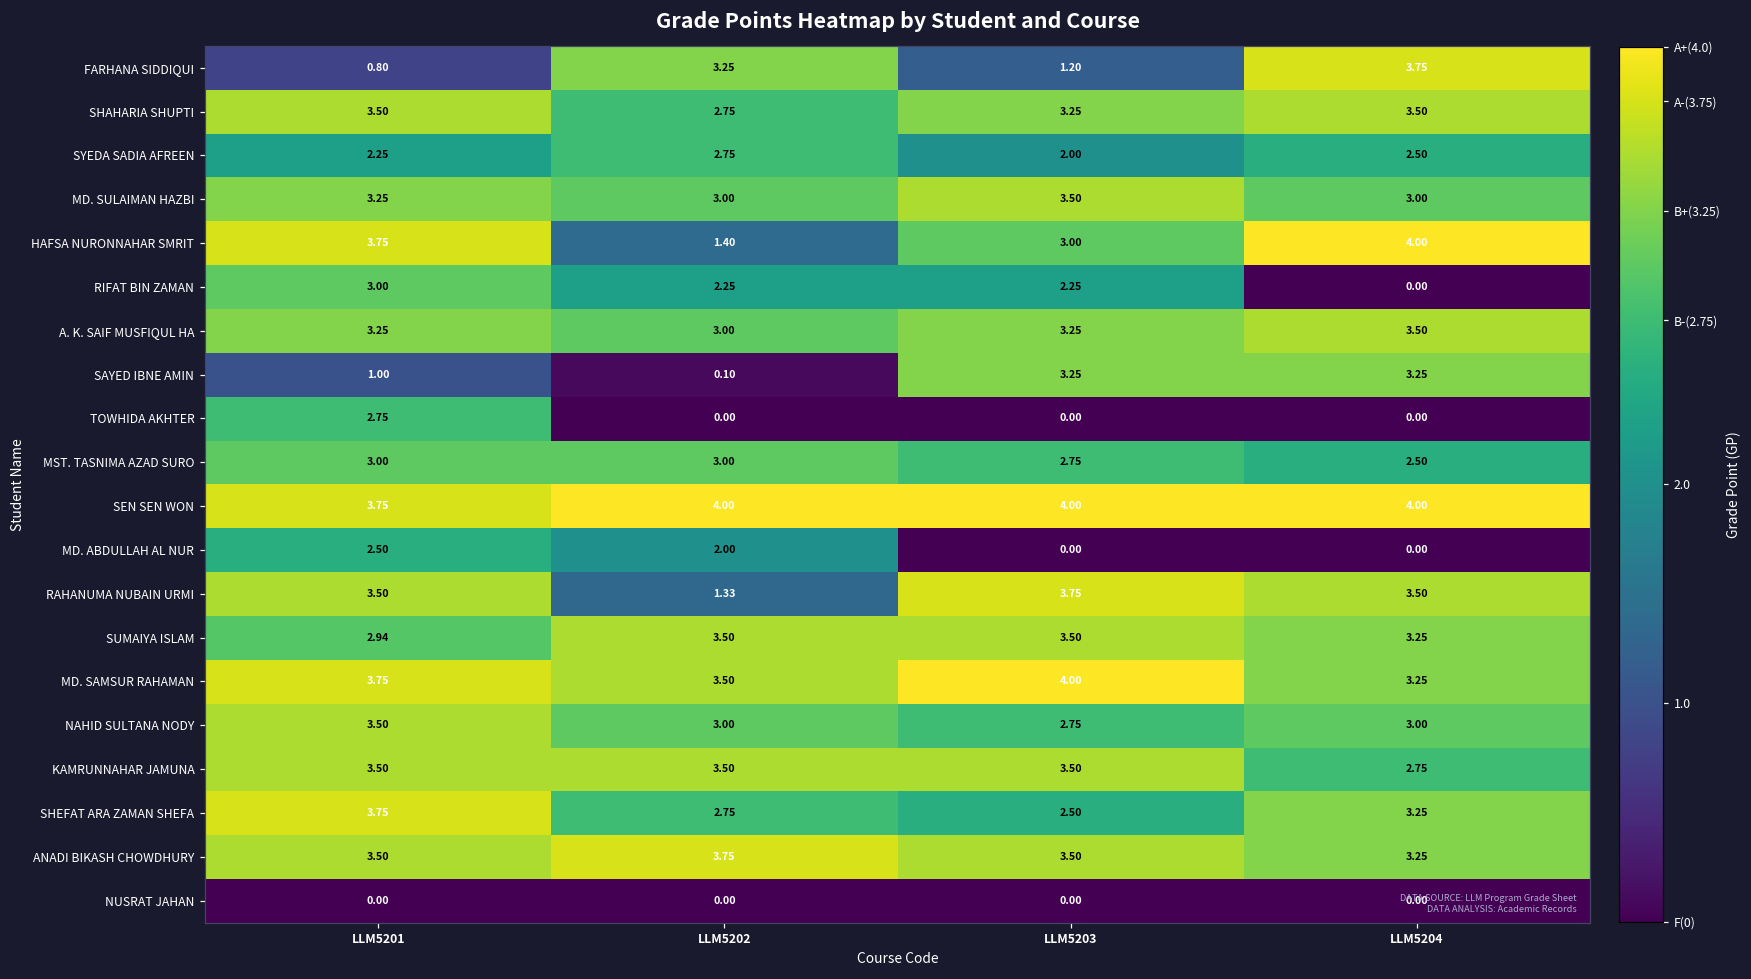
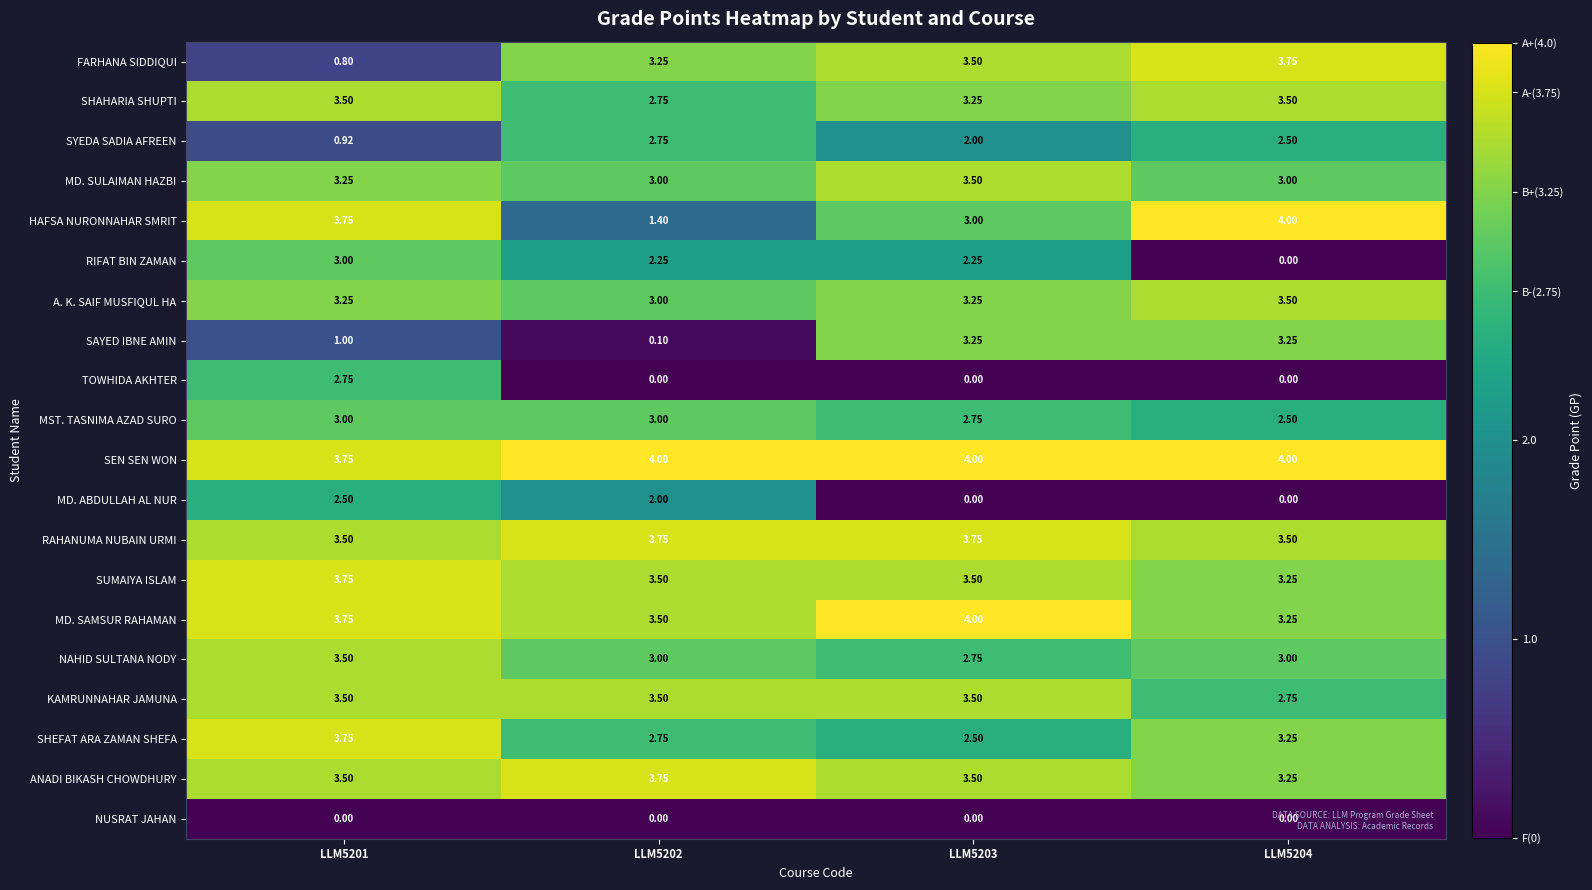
  {
    "FARHANA SIDDIQUI": {
      "LLM5201": 0.80,
      "LLM5202": 3.25,
-     "LLM5203": 1.20,
+     "LLM5203": 3.50,
      "LLM5204": 3.75
    },
    "SHAHARIA SHUPTI": {
      "LLM5201": 3.50,
      "LLM5202": 2.75,
      "LLM5203": 3.25,
      "LLM5204": 3.50
    },
    "SYEDA SADIA AFREEN": {
-     "LLM5201": 2.25,
+     "LLM5201": 0.92,
      "LLM5202": 2.75,
      "LLM5203": 2.00,
      "LLM5204": 2.50
    },
    "MD. SULAIMAN HAZBI": {
      "LLM5201": 3.25,
      "LLM5202": 3.00,
      "LLM5203": 3.50,
      "LLM5204": 3.00
    },
    "HAFSA NURONNAHAR SMRIT": {
      "LLM5201": 3.75,
      "LLM5202": 1.40,
      "LLM5203": 3.00,
      "LLM5204": 4.00
    },
    "RIFAT BIN ZAMAN": {
      "LLM5201": 3.00,
      "LLM5202": 2.25,
      "LLM5203": 2.25,
      "LLM5204": 0.00
    },
    "A. K. SAIF MUSFIQUL HA": {
      "LLM5201": 3.25,
      "LLM5202": 3.00,
      "LLM5203": 3.25,
      "LLM5204": 3.50
    },
    "SAYED IBNE AMIN": {
      "LLM5201": 1.00,
      "LLM5202": 0.10,
      "LLM5203": 3.25,
      "LLM5204": 3.25
    },
    "TOWHIDA AKHTER": {
      "LLM5201": 2.75,
      "LLM5202": 0.00,
      "LLM5203": 0.00,
      "LLM5204": 0.00
    },
    "MST. TASNIMA AZAD SURO": {
      "LLM5201": 3.00,
      "LLM5202": 3.00,
      "LLM5203": 2.75,
      "LLM5204": 2.50
    },
    "SEN SEN WON": {
      "LLM5201": 3.75,
      "LLM5202": 4.00,
      "LLM5203": 4.00,
      "LLM5204": 4.00
    },
    "MD. ABDULLAH AL NUR": {
      "LLM5201": 2.50,
      "LLM5202": 2.00,
      "LLM5203": 0.00,
      "LLM5204": 0.00
    },
    "RAHANUMA NUBAIN URMI": {
      "LLM5201": 3.50,
-     "LLM5202": 1.33,
+     "LLM5202": 3.75,
      "LLM5203": 3.75,
      "LLM5204": 3.50
    },
    "SUMAIYA ISLAM": {
-     "LLM5201": 2.94,
+     "LLM5201": 3.75,
      "LLM5202": 3.50,
      "LLM5203": 3.50,
      "LLM5204": 3.25
    },
    "MD. SAMSUR RAHAMAN": {
      "LLM5201": 3.75,
      "LLM5202": 3.50,
      "LLM5203": 4.00,
      "LLM5204": 3.25
    },
    "NAHID SULTANA NODY": {
      "LLM5201": 3.50,
      "LLM5202": 3.00,
      "LLM5203": 2.75,
      "LLM5204": 3.00
    },
    "KAMRUNNAHAR JAMUNA": {
      "LLM5201": 3.50,
      "LLM5202": 3.50,
      "LLM5203": 3.50,
      "LLM5204": 2.75
    },
    "SHEFAT ARA ZAMAN SHEFA": {
      "LLM5201": 3.75,
      "LLM5202": 2.75,
      "LLM5203": 2.50,
      "LLM5204": 3.25
    },
    "ANADI BIKASH CHOWDHURY": {
      "LLM5201": 3.50,
      "LLM5202": 3.75,
      "LLM5203": 3.50,
      "LLM5204": 3.25
    },
    "NUSRAT JAHAN": {
      "LLM5201": 0.00,
      "LLM5202": 0.00,
      "LLM5203": 0.00
    }
  }
